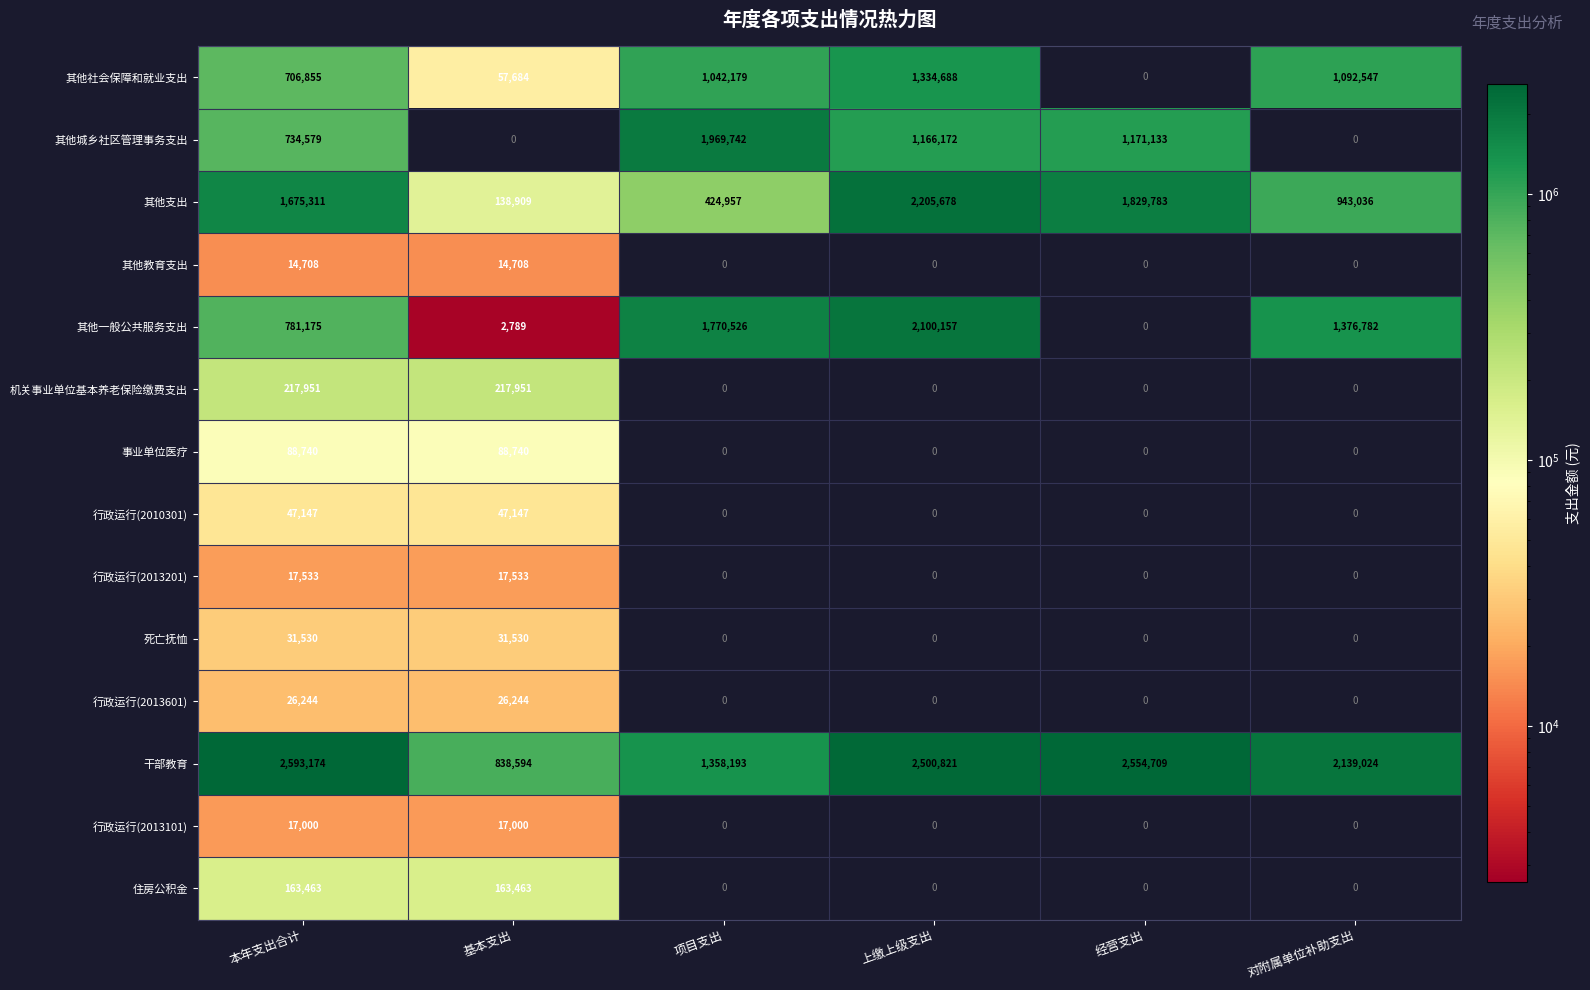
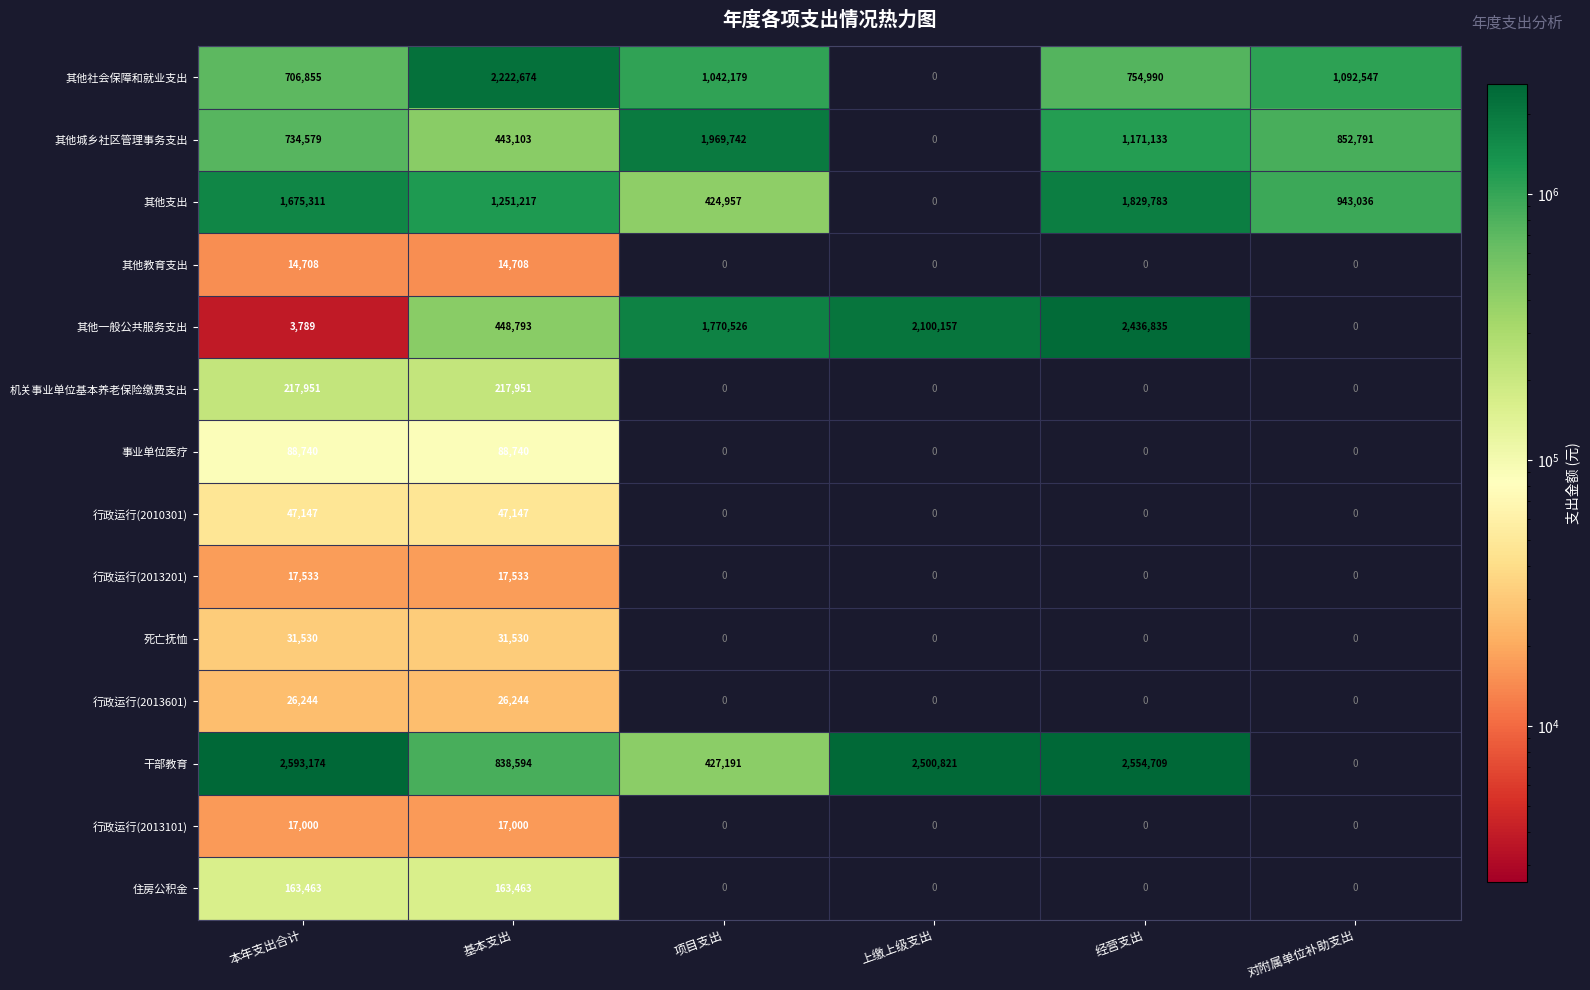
  {
    "其他社会保障和就业支出": {
      "本年支出合计": "706,855",
-     "基本支出": "57,684",
+     "基本支出": "2,222,674",
      "项目支出": "1,042,179",
-     "上缴上级支出": "1,334,688",
-     "经营支出": "0",
+     "上缴上级支出": "0",
+     "经营支出": "754,990",
      "对附属单位补助支出": "1,092,547"
    },
    "其他城乡社区管理事务支出": {
      "本年支出合计": "734,579",
-     "基本支出": "0",
+     "基本支出": "443,103",
      "项目支出": "1,969,742",
-     "上缴上级支出": "1,166,172",
+     "上缴上级支出": "0",
      "经营支出": "1,171,133",
-     "对附属单位补助支出": "0"
+     "对附属单位补助支出": "852,791"
    },
    "其他支出": {
      "本年支出合计": "1,675,311",
-     "基本支出": "138,909",
+     "基本支出": "1,251,217",
      "项目支出": "424,957",
-     "上缴上级支出": "2,205,678",
+     "上缴上级支出": "0",
      "经营支出": "1,829,783",
      "对附属单位补助支出": "943,036"
    },
    "其他教育支出": {
      "本年支出合计": "14,708",
      "基本支出": "14,708",
      "项目支出": "0",
      "上缴上级支出": "0",
      "经营支出": "0",
      "对附属单位补助支出": "0"
    },
    "其他一般公共服务支出": {
-     "本年支出合计": "781,175",
-     "基本支出": "2,789",
+     "本年支出合计": "3,789",
+     "基本支出": "448,793",
      "项目支出": "1,770,526",
      "上缴上级支出": "2,100,157",
-     "经营支出": "0",
-     "对附属单位补助支出": "1,376,782"
+     "经营支出": "2,436,835",
+     "对附属单位补助支出": "0"
    },
    "机关事业单位基本养老保险缴费支出": {
      "本年支出合计": "217,951",
      "基本支出": "217,951",
      "项目支出": "0",
      "上缴上级支出": "0",
      "经营支出": "0",
      "对附属单位补助支出": "0"
    },
    "事业单位医疗": {
      "本年支出合计": "88,740",
      "基本支出": "88,740",
      "项目支出": "0",
      "上缴上级支出": "0",
      "经营支出": "0",
      "对附属单位补助支出": "0"
    },
    "行政运行(2010301)": {
      "本年支出合计": "47,147",
      "基本支出": "47,147",
      "项目支出": "0",
      "上缴上级支出": "0",
      "经营支出": "0",
      "对附属单位补助支出": "0"
    },
    "行政运行(2013201)": {
      "本年支出合计": "17,533",
      "基本支出": "17,533",
      "项目支出": "0",
      "上缴上级支出": "0",
      "经营支出": "0",
      "对附属单位补助支出": "0"
    },
    "死亡抚恤": {
      "本年支出合计": "31,530",
      "基本支出": "31,530",
      "项目支出": "0",
      "上缴上级支出": "0",
      "经营支出": "0",
      "对附属单位补助支出": "0"
    },
    "行政运行(2013601)": {
      "本年支出合计": "26,244",
      "基本支出": "26,244",
      "项目支出": "0",
      "上缴上级支出": "0",
      "经营支出": "0",
      "对附属单位补助支出": "0"
    },
    "干部教育": {
      "本年支出合计": "2,593,174",
      "基本支出": "838,594",
-     "项目支出": "1,358,193",
+     "项目支出": "427,191",
      "上缴上级支出": "2,500,821",
      "经营支出": "2,554,709",
-     "对附属单位补助支出": "2,139,024"
+     "对附属单位补助支出": "0"
    },
    "行政运行(2013101)": {
      "本年支出合计": "17,000",
      "基本支出": "17,000",
      "项目支出": "0",
      "上缴上级支出": "0",
      "经营支出": "0",
      "对附属单位补助支出": "0"
    },
    "住房公积金": {
      "本年支出合计": "163,463",
      "基本支出": "163,463",
      "项目支出": "0",
      "上缴上级支出": "0",
      "经营支出": "0",
      "对附属单位补助支出": "0"
    }
  }
